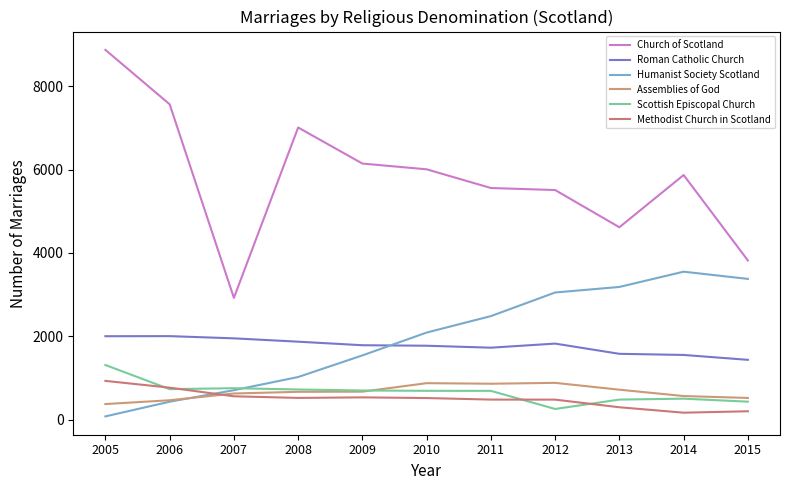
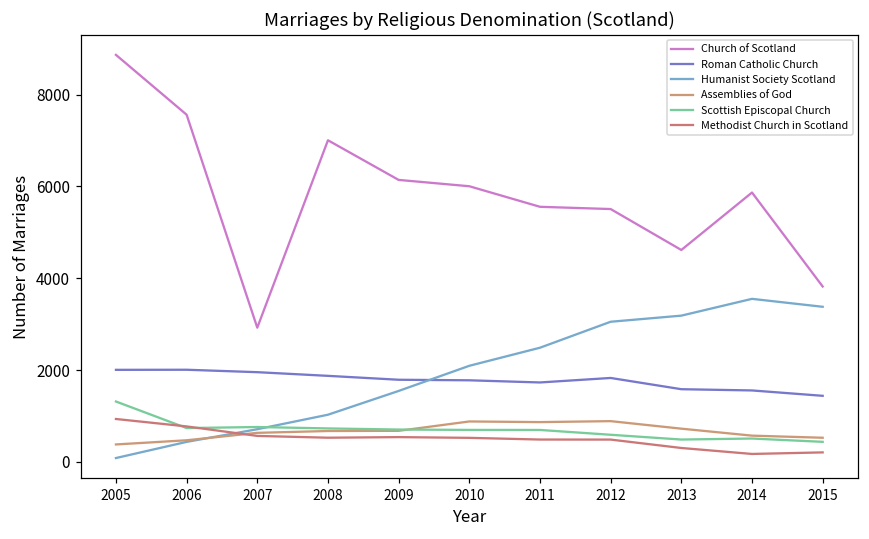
  {
    "Church of Scotland": {
      "2005": 8900,
      "2006": 7600,
      "2007": 2900,
      "2008": 7000,
      "2009": 6100,
      "2010": 6000,
      "2011": 5600,
      "2012": 5500,
      "2013": 4600,
      "2014": 5900,
      "2015": 3800
    },
    "Scottish Episcopal Church": {
      "2005": 1300,
      "2010": 700,
      "2011": 700,
-     "2012": 300,
+     "2012": 600,
      "2013": 500,
      "2014": 500,
      "2015": 400
    }
  }
